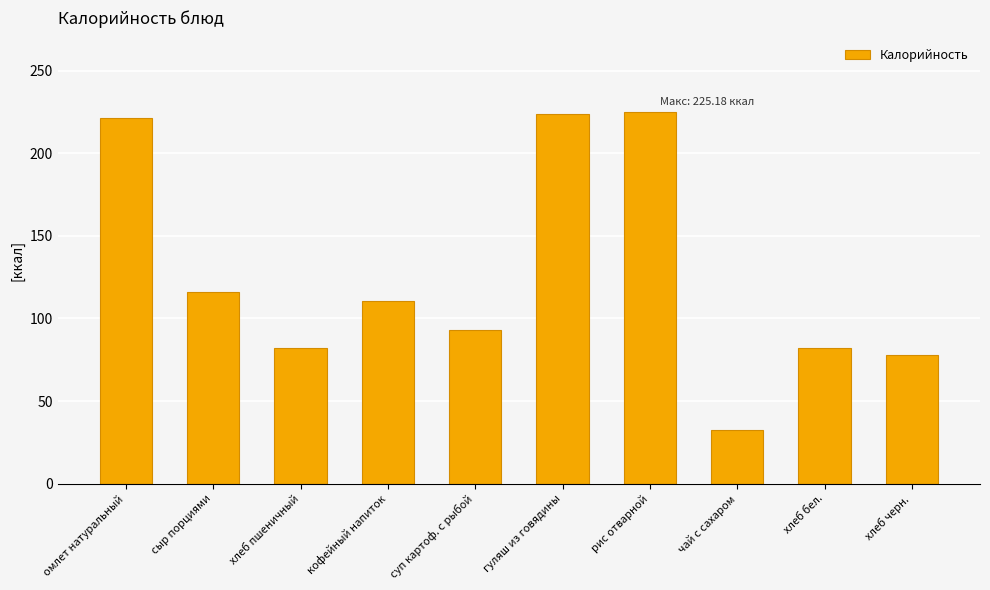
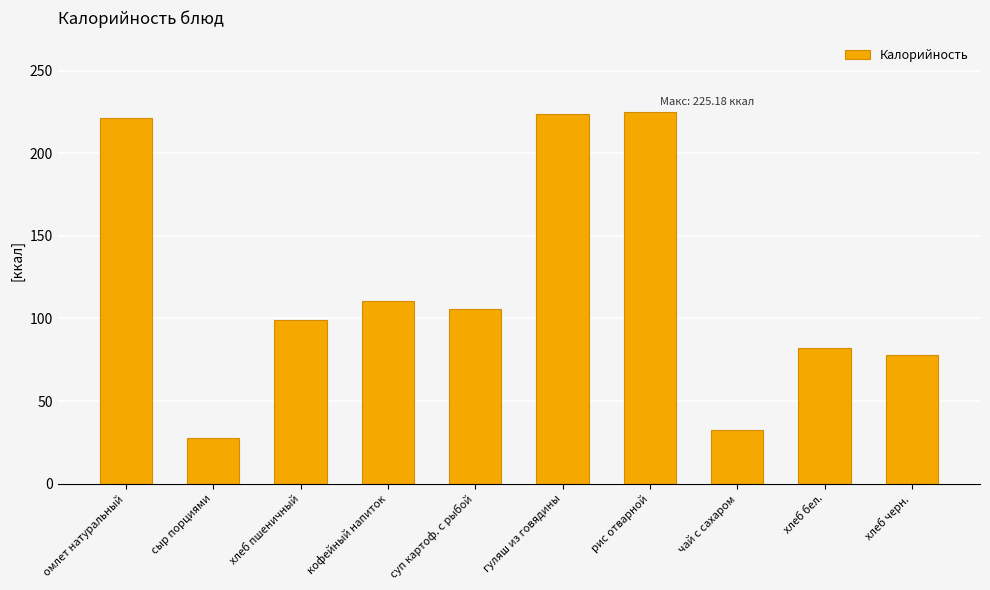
  {
    "омлет натуральный": 221,
-   "сыр порциями": 116,
-   "хлеб пшеничный": 82,
+   "сыр порциями": 28,
+   "хлеб пшеничный": 99,
    "кофейный напиток": 110,
-   "суп картоф. с рыбой": 93,
+   "суп картоф. с рыбой": 106,
    "гуляш из говядины": 224,
    "чай с сахаром": 33,
    "хлеб бел.": 82,
    "хлеб черн.": 78
  }
